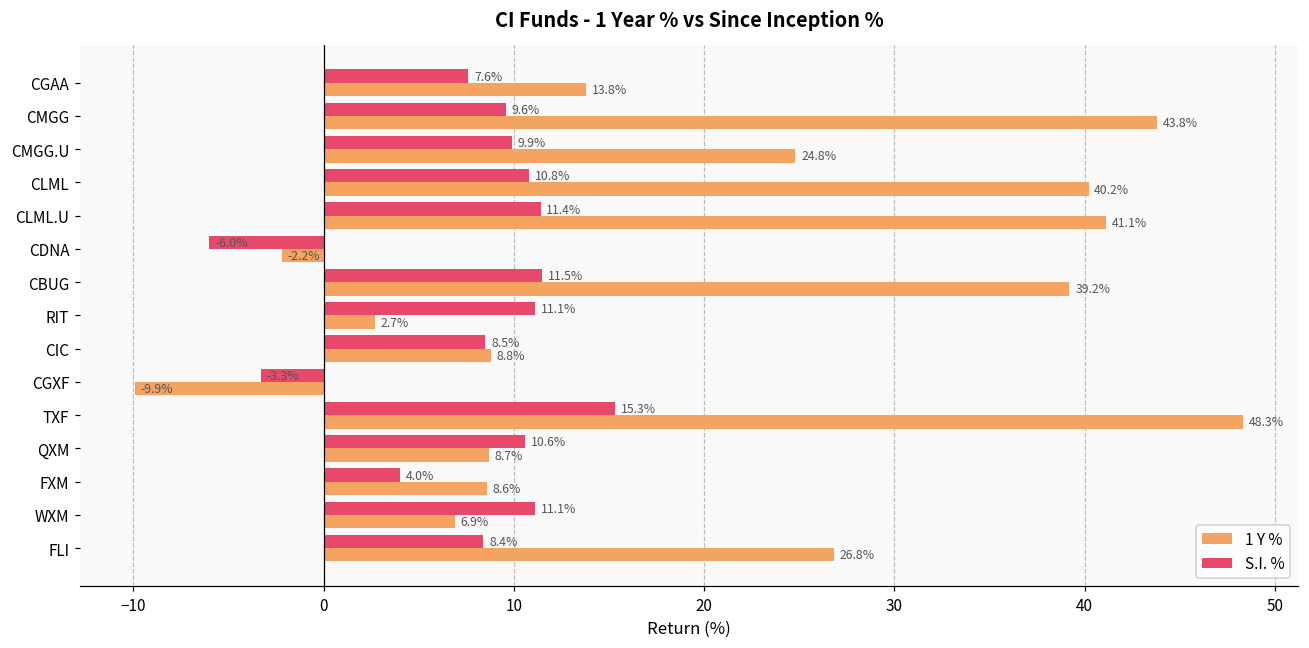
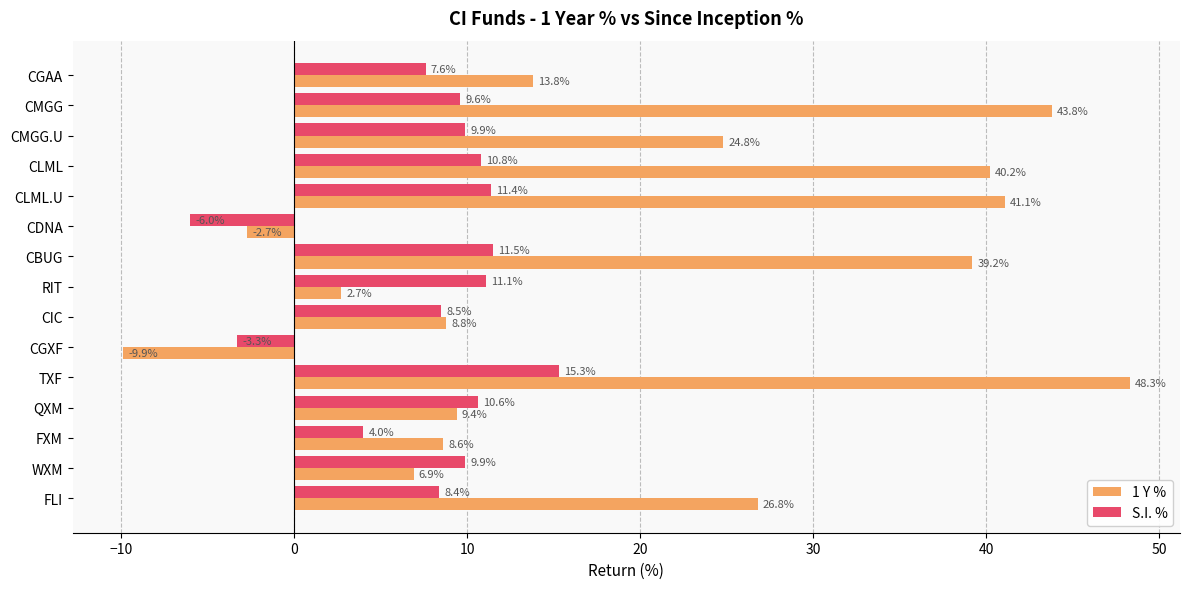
  {
    "1 Y %": {
      "CGAA": "13.8%",
      "CMGG": "43.8%",
      "CMGG.U": "24.8%",
      "CLML": "40.2%",
      "CLML.U": "41.1%",
-     "CDNA": "-2.2%",
+     "CDNA": "-2.7%",
      "CBUG": "39.2%",
      "RIT": "2.7%",
      "CIC": "8.8%",
      "CGXF": "-9.9%",
      "TXF": "48.3%",
-     "QXM": "8.7%",
+     "QXM": "9.4%",
      "FXM": "8.6%",
      "WXM": "6.9%",
      "FLI": "26.8%"
    },
    "S.I. %": {
      "CGAA": "7.6%",
      "CMGG": "9.6%",
      "CMGG.U": "9.9%",
      "CLML": "10.8%",
      "CLML.U": "11.4%",
      "CDNA": "-6.0%",
      "CBUG": "11.5%",
      "RIT": "11.1%",
      "CIC": "8.5%",
      "CGXF": "-3.3%",
      "TXF": "15.3%",
      "QXM": "10.6%",
      "FXM": "4.0%",
-     "WXM": "11.1%",
+     "WXM": "9.9%",
      "FLI": "8.4%"
    }
  }
